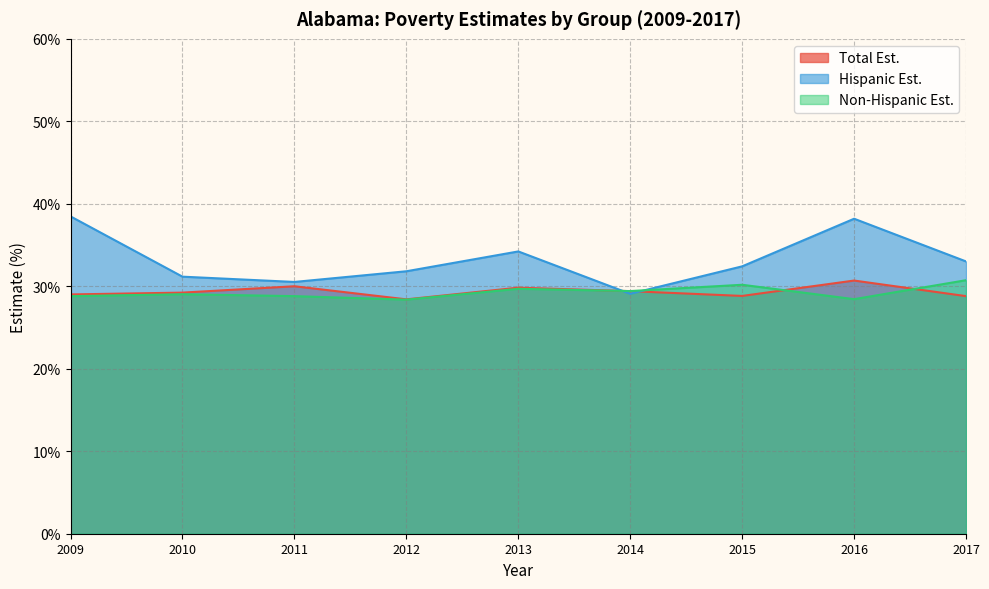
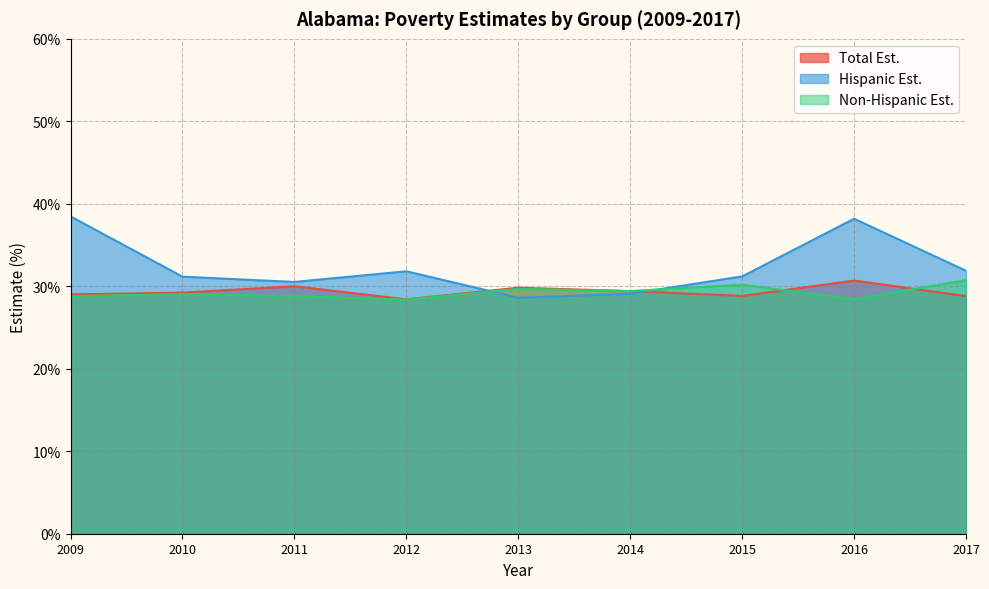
  {
    "Total Est.": {
      "2011": "30%",
      "2015": "29%",
      "2016": "31%",
      "2017": "29%"
    },
    "Hispanic Est.": {
      "2009": "38%",
      "2010": "31%",
      "2011": "31%",
      "2012": "32%",
-     "2013": "34%",
+     "2013": "29%",
      "2014": "29%",
-     "2015": "32%",
+     "2015": "31%",
      "2016": "38%",
-     "2017": "33%"
+     "2017": "32%"
    },
    "Non-Hispanic Est.": {
      "2011": "29%",
      "2015": "30%",
      "2016": "28%",
      "2017": "31%"
    }
  }
